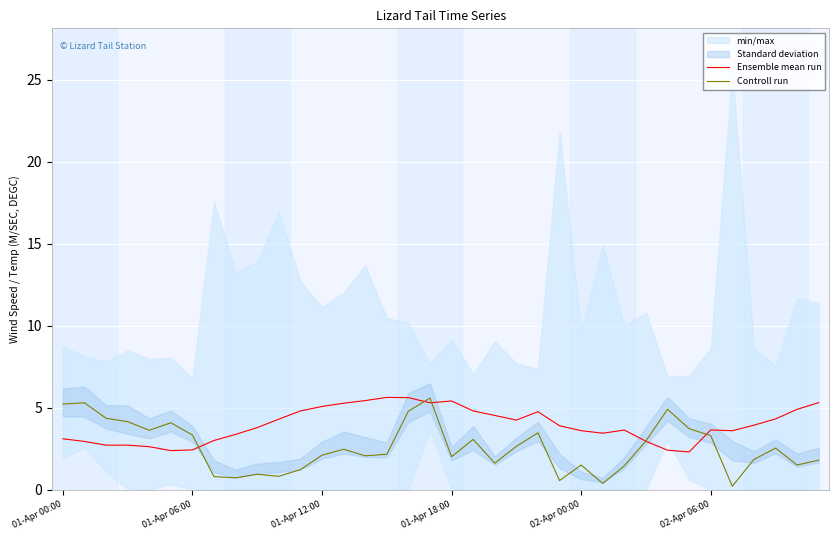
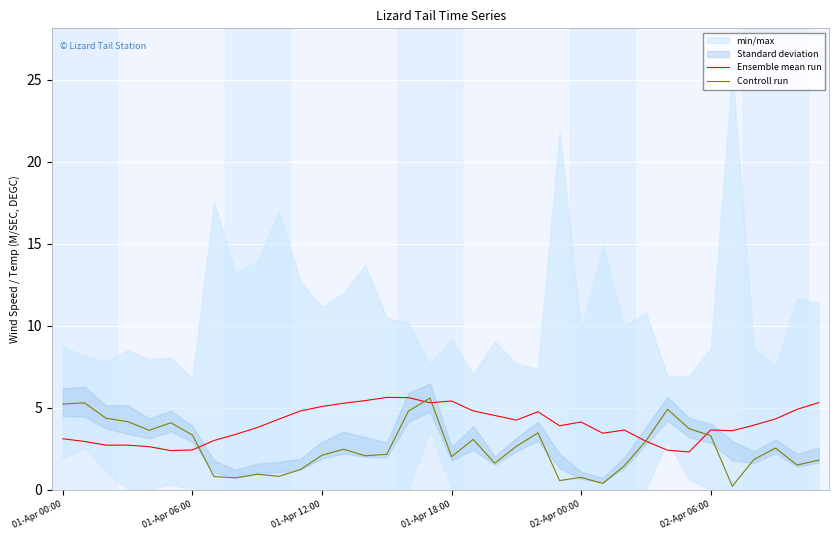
  {
    "Ensemble mean run": {
      "01-Apr 00:00": 3.1,
      "01-Apr 06:00": 2.4,
      "01-Apr 12:00": 5.1,
      "01-Apr 18:00": 5.4,
-     "02-Apr 00:00": 3.6,
+     "02-Apr 00:00": 4.1,
      "02-Apr 06:00": 3.6
    },
    "Controll run": {
      "01-Apr 00:00": 5.2,
      "01-Apr 06:00": 3.3,
      "01-Apr 12:00": 2.1,
      "01-Apr 18:00": 2.0,
-     "02-Apr 00:00": 1.5,
+     "02-Apr 00:00": 0.8,
      "02-Apr 06:00": 3.3
    }
  }
